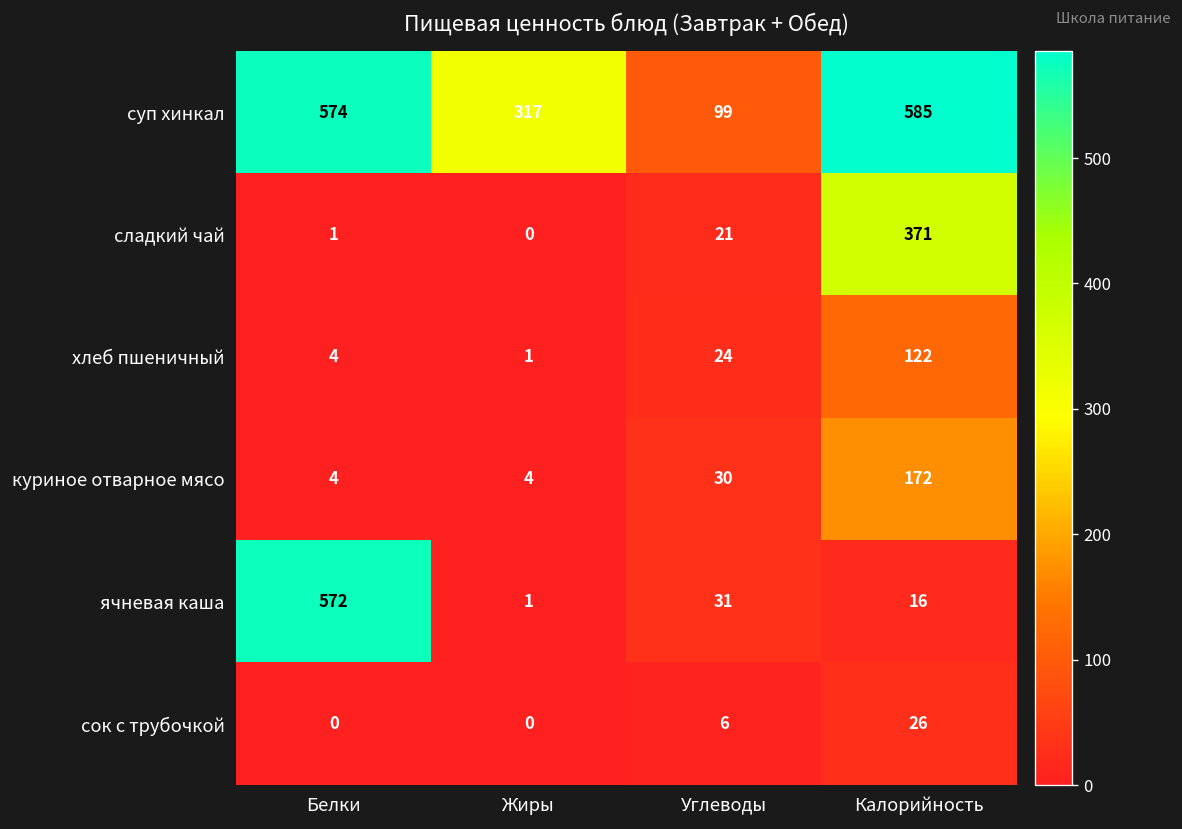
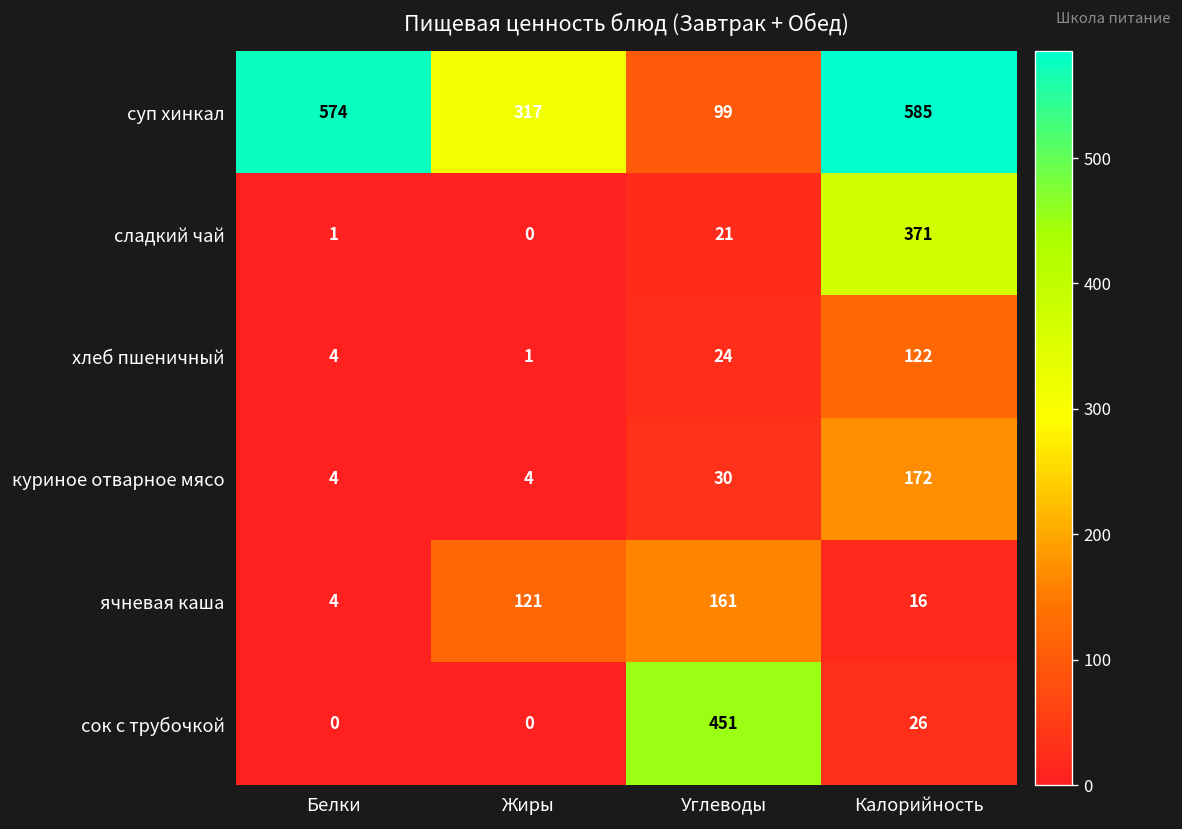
  {
    "суп хинкал": {
      "Белки": 574,
      "Жиры": 317,
      "Углеводы": 99,
      "Калорийность": 585
    },
    "сладкий чай": {
      "Белки": 1,
      "Жиры": 0,
      "Углеводы": 21,
      "Калорийность": 371
    },
    "хлеб пшеничный": {
      "Белки": 4,
      "Жиры": 1,
      "Углеводы": 24,
      "Калорийность": 122
    },
    "куриное отварное мясо": {
      "Белки": 4,
      "Жиры": 4,
      "Углеводы": 30,
      "Калорийность": 172
    },
    "ячневая каша": {
-     "Белки": 572,
-     "Жиры": 1,
-     "Углеводы": 31,
+     "Белки": 4,
+     "Жиры": 121,
+     "Углеводы": 161,
      "Калорийность": 16
    },
    "сок с трубочкой": {
      "Белки": 0,
      "Жиры": 0,
-     "Углеводы": 6,
+     "Углеводы": 451,
      "Калорийность": 26
    }
  }
